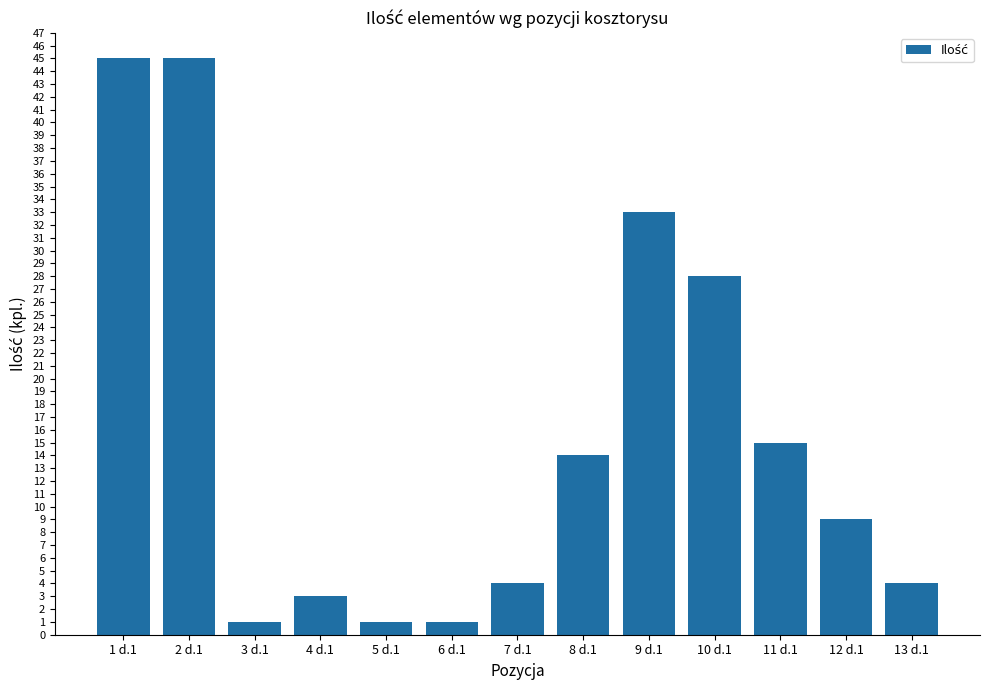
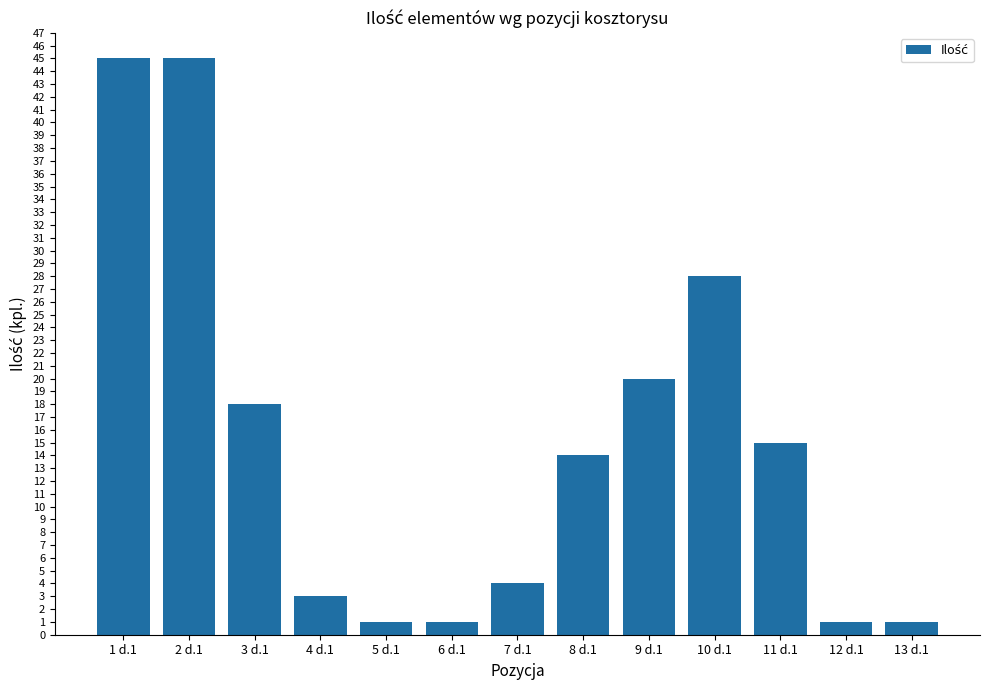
  {
    "1 d.1": 45,
    "2 d.1": 45,
-   "3 d.1": 1,
+   "3 d.1": 18,
    "4 d.1": 3,
    "5 d.1": 1,
    "6 d.1": 1,
    "7 d.1": 4,
    "8 d.1": 14,
-   "9 d.1": 33,
+   "9 d.1": 20,
    "10 d.1": 28,
    "11 d.1": 15,
-   "12 d.1": 9,
-   "13 d.1": 4
+   "12 d.1": 1,
+   "13 d.1": 1
  }
